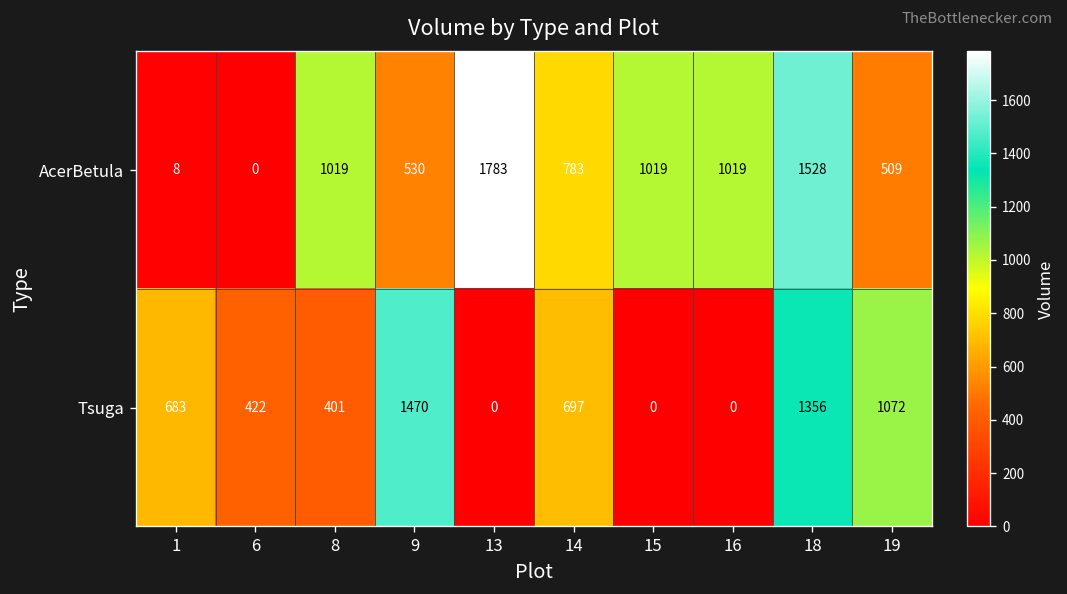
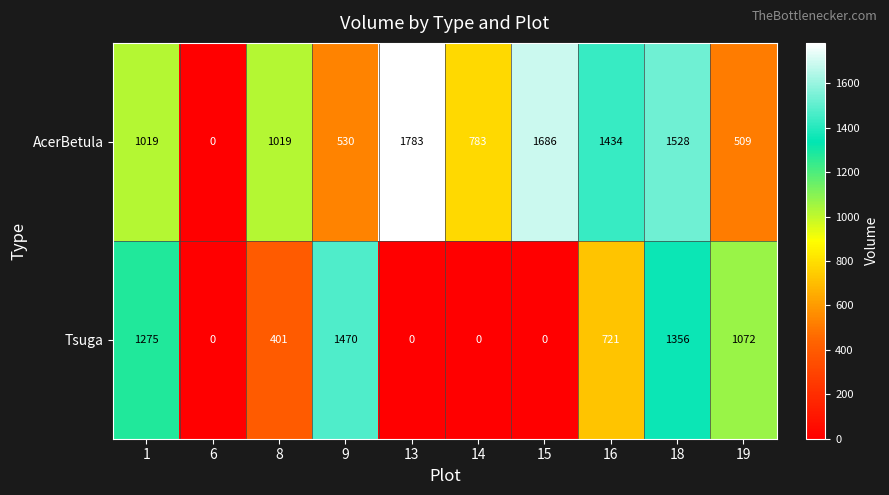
  {
    "AcerBetula": {
-     "1": 8,
+     "1": 1019,
      "6": 0,
      "8": 1019,
      "9": 530,
      "13": 1783,
      "14": 783,
-     "15": 1019,
-     "16": 1019,
+     "15": 1686,
+     "16": 1434,
      "18": 1528,
      "19": 509
    },
    "Tsuga": {
-     "1": 683,
-     "6": 422,
+     "1": 1275,
+     "6": 0,
      "8": 401,
      "9": 1470,
      "13": 0,
-     "14": 697,
+     "14": 0,
      "15": 0,
-     "16": 0,
+     "16": 721,
      "18": 1356,
      "19": 1072
    }
  }
